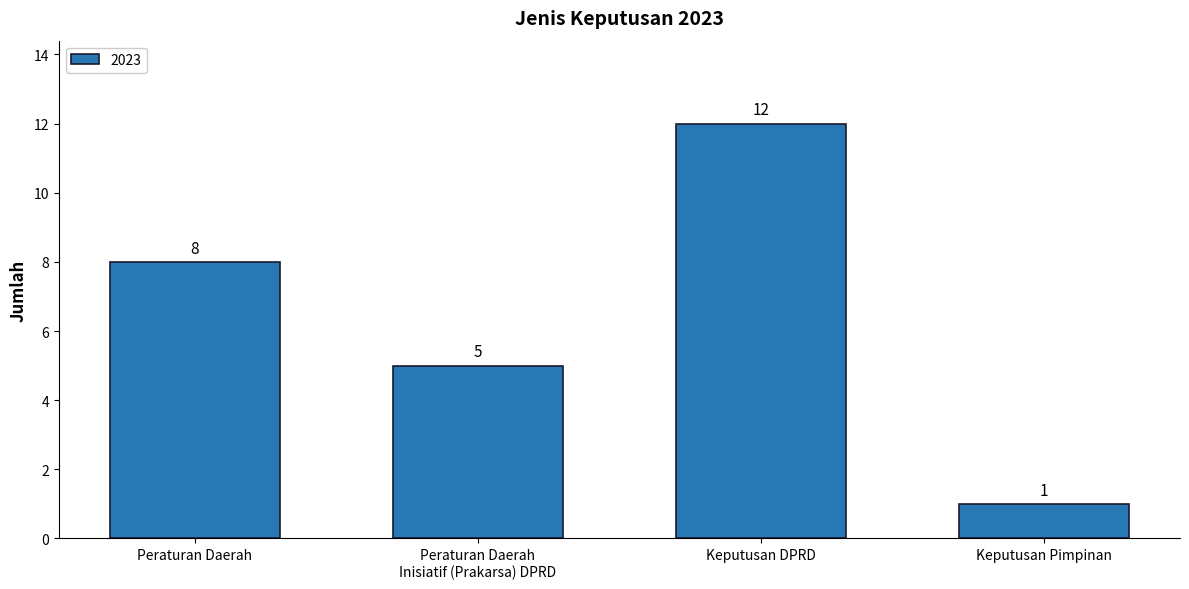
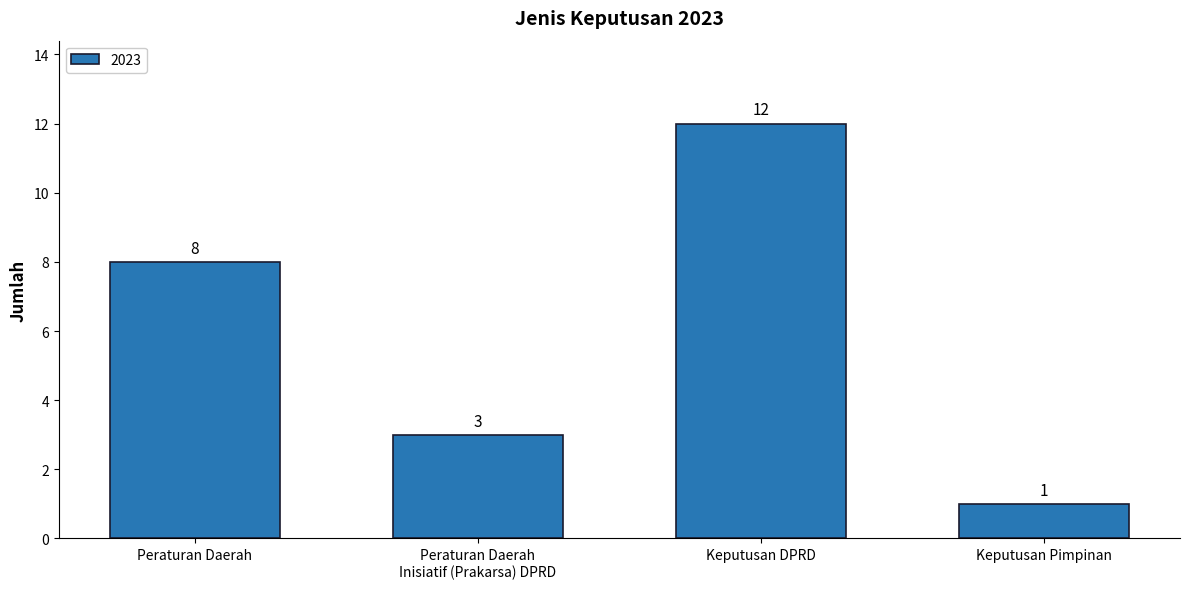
  {
    "Peraturan Daerah": 8,
-   "Peraturan Daerah Inisiatif (Prakarsa) DPRD": 5,
+   "Peraturan Daerah Inisiatif (Prakarsa) DPRD": 3,
    "Keputusan DPRD": 12,
    "Keputusan Pimpinan": 1
  }
